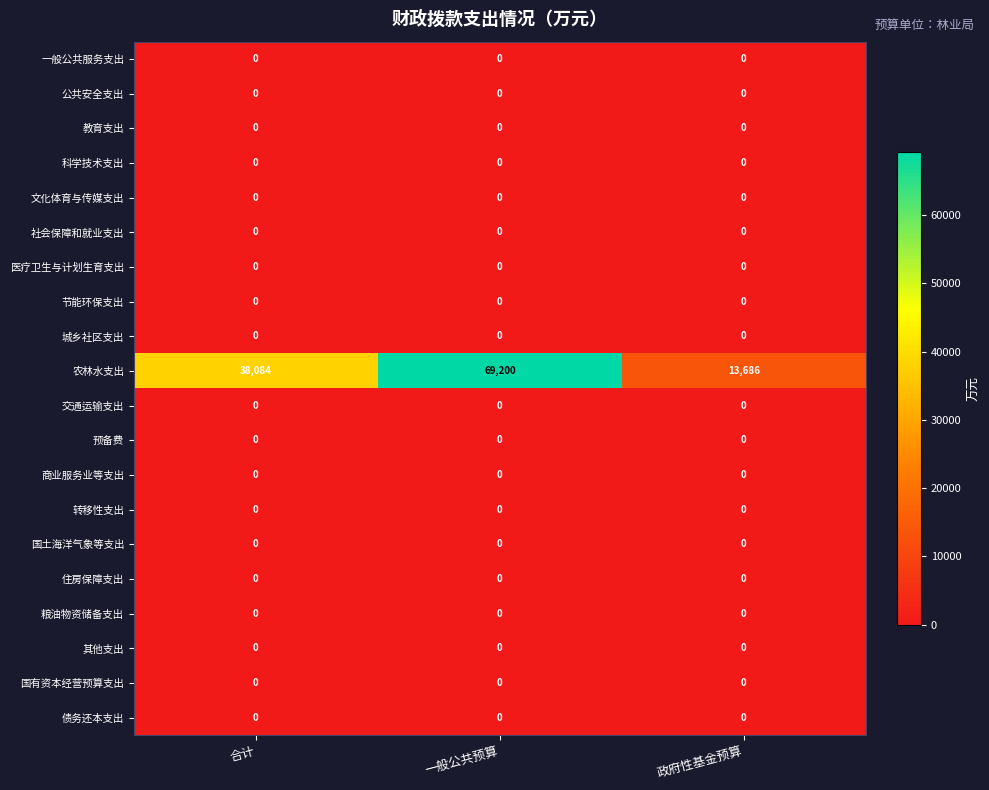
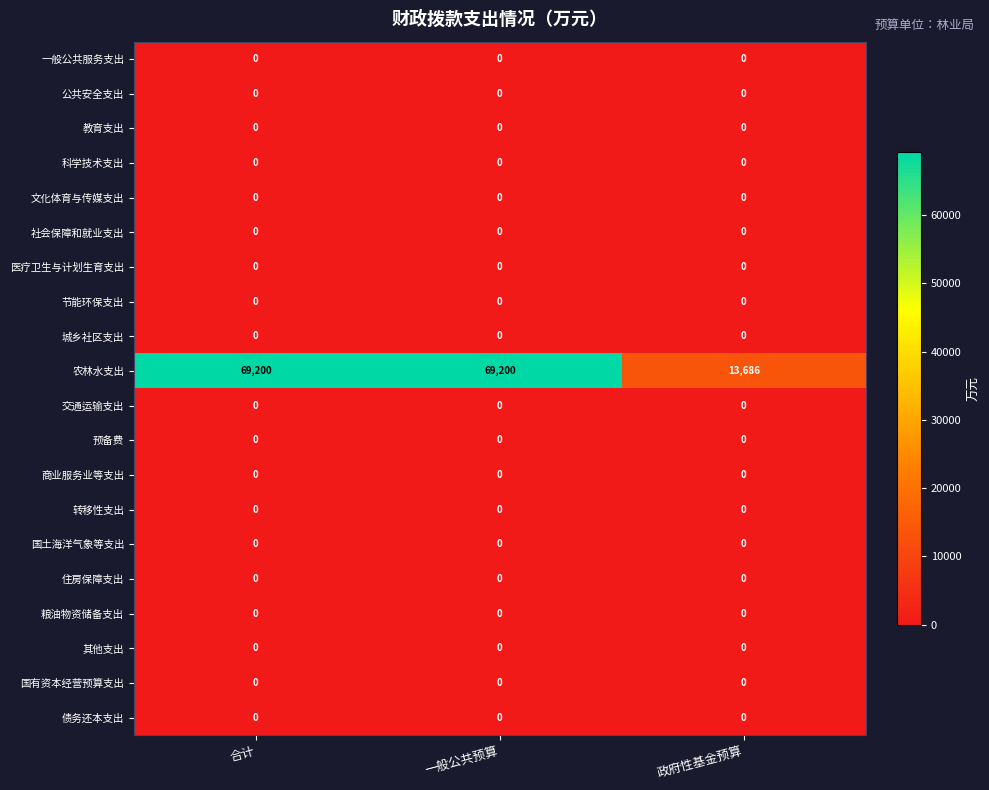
  {
    "一般公共服务支出": {
      "合计": "0",
      "一般公共预算": "0",
      "政府性基金预算": "0"
    },
    "公共安全支出": {
      "合计": "0",
      "一般公共预算": "0",
      "政府性基金预算": "0"
    },
    "教育支出": {
      "合计": "0",
      "一般公共预算": "0",
      "政府性基金预算": "0"
    },
    "科学技术支出": {
      "合计": "0",
      "一般公共预算": "0",
      "政府性基金预算": "0"
    },
    "文化体育与传媒支出": {
      "合计": "0",
      "一般公共预算": "0",
      "政府性基金预算": "0"
    },
    "社会保障和就业支出": {
      "合计": "0",
      "一般公共预算": "0",
      "政府性基金预算": "0"
    },
    "医疗卫生与计划生育支出": {
      "合计": "0",
      "一般公共预算": "0",
      "政府性基金预算": "0"
    },
    "节能环保支出": {
      "合计": "0",
      "一般公共预算": "0",
      "政府性基金预算": "0"
    },
    "城乡社区支出": {
      "合计": "0",
      "一般公共预算": "0",
      "政府性基金预算": "0"
    },
    "农林水支出": {
-     "合计": "38,084",
+     "合计": "69,200",
      "一般公共预算": "69,200",
      "政府性基金预算": "13,686"
    },
    "交通运输支出": {
      "合计": "0",
      "一般公共预算": "0",
      "政府性基金预算": "0"
    },
    "预备费": {
      "合计": "0",
      "一般公共预算": "0",
      "政府性基金预算": "0"
    },
    "商业服务业等支出": {
      "合计": "0",
      "一般公共预算": "0",
      "政府性基金预算": "0"
    },
    "转移性支出": {
      "合计": "0",
      "一般公共预算": "0",
      "政府性基金预算": "0"
    },
    "国土海洋气象等支出": {
      "合计": "0",
      "一般公共预算": "0",
      "政府性基金预算": "0"
    },
    "住房保障支出": {
      "合计": "0",
      "一般公共预算": "0",
      "政府性基金预算": "0"
    },
    "粮油物资储备支出": {
      "合计": "0",
      "一般公共预算": "0",
      "政府性基金预算": "0"
    },
    "其他支出": {
      "合计": "0",
      "一般公共预算": "0",
      "政府性基金预算": "0"
    },
    "国有资本经营预算支出": {
      "合计": "0",
      "一般公共预算": "0",
      "政府性基金预算": "0"
    },
    "债务还本支出": {
      "合计": "0",
      "一般公共预算": "0",
      "政府性基金预算": "0"
    }
  }
